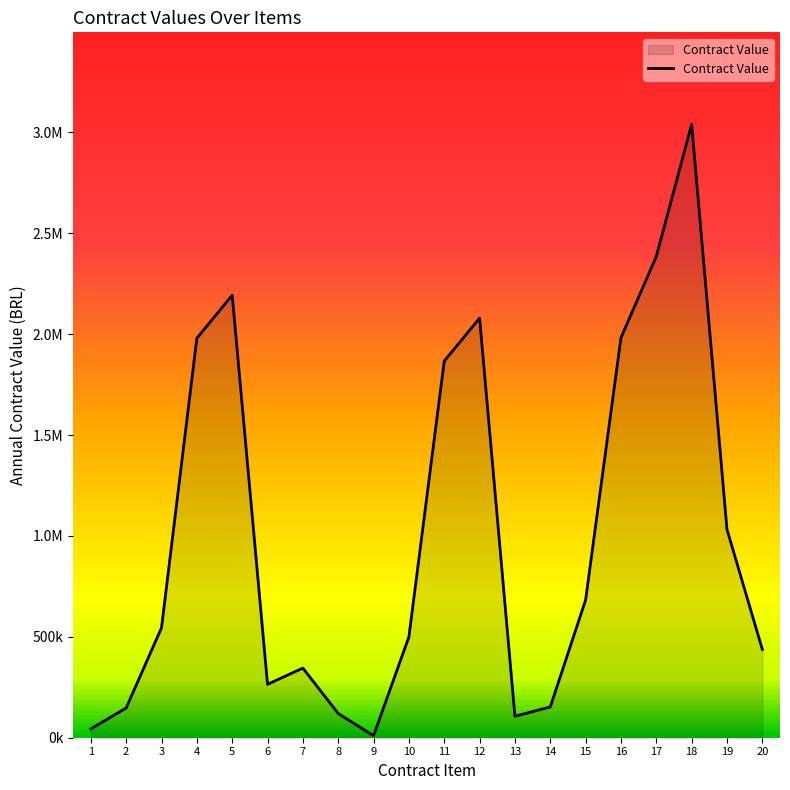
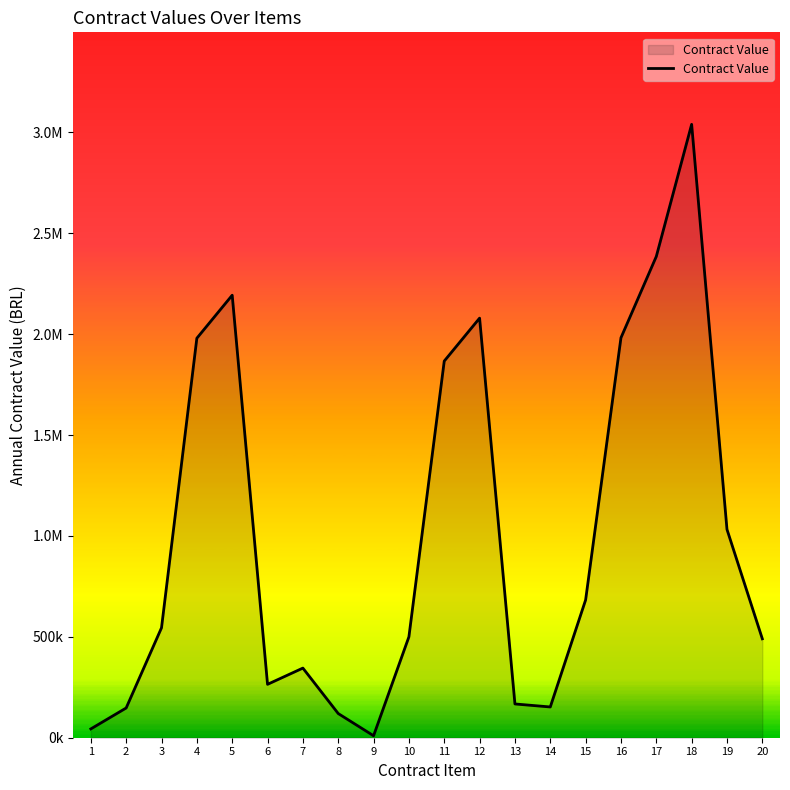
  {
    "1": 40000,
    "2": 150000,
    "3": 540000,
    "4": 1980000,
    "5": 2190000,
    "6": 260000,
    "7": 350000,
    "8": 120000,
    "9": 10000,
    "10": 500000,
    "11": 1870000,
    "12": 2080000,
-   "13": 110000,
+   "13": 170000,
    "14": 150000,
    "15": 680000,
    "16": 1980000,
    "17": 2390000,
    "18": 3040000,
    "19": 1030000,
-   "20": 440000
+   "20": 490000
  }
